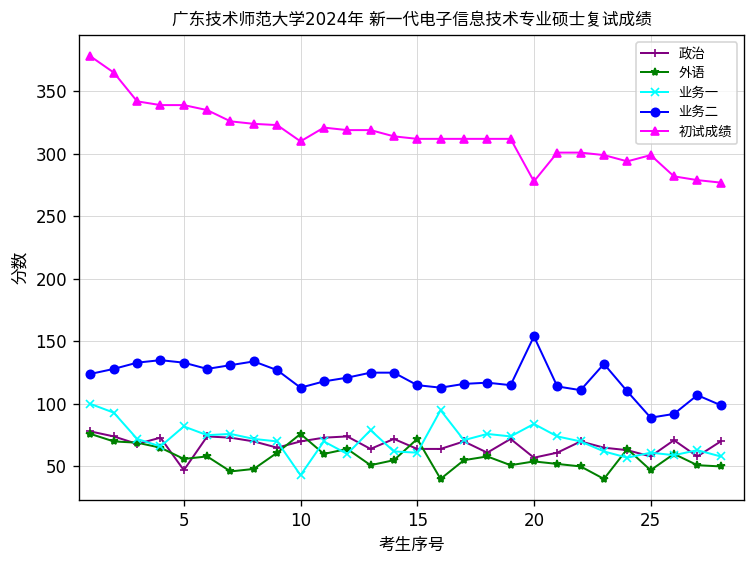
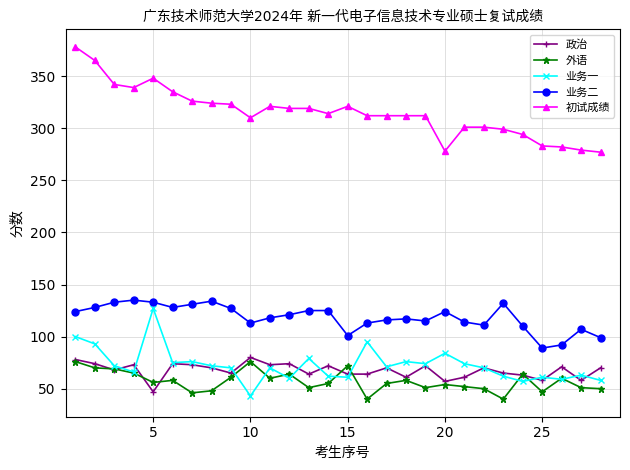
  {
    "政治": {
      "5": 47,
-     "10": 70,
+     "10": 80,
      "15": 64,
      "20": 57,
      "25": 58
    },
    "外语": {
      "5": 56,
      "10": 76,
      "15": 72,
      "20": 54,
      "25": 47
    },
    "业务一": {
-     "5": 82,
+     "5": 127,
      "10": 43,
      "15": 61,
      "20": 84,
      "25": 61
    },
    "业务二": {
      "5": 133,
      "10": 113,
-     "15": 115,
-     "20": 154,
+     "15": 101,
+     "20": 124,
      "25": 89
    },
    "初试成绩": {
-     "5": 339,
+     "5": 348,
      "10": 310,
-     "15": 312,
+     "15": 321,
      "20": 278,
-     "25": 299
+     "25": 283
    }
  }
